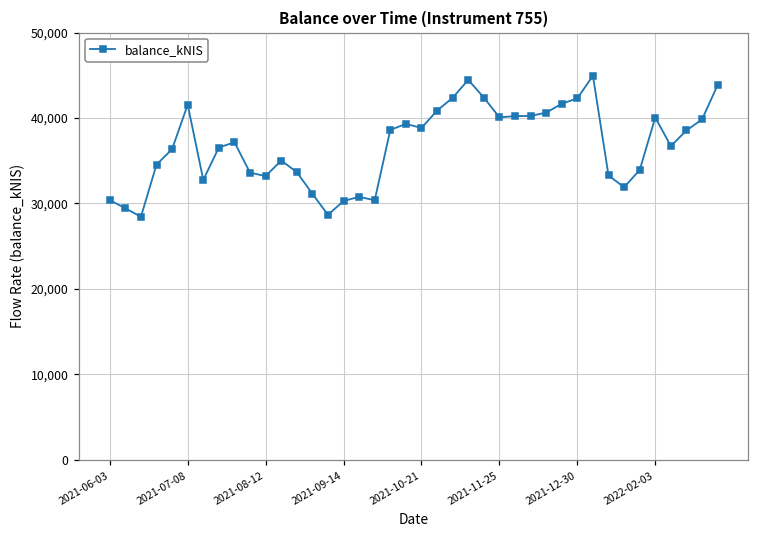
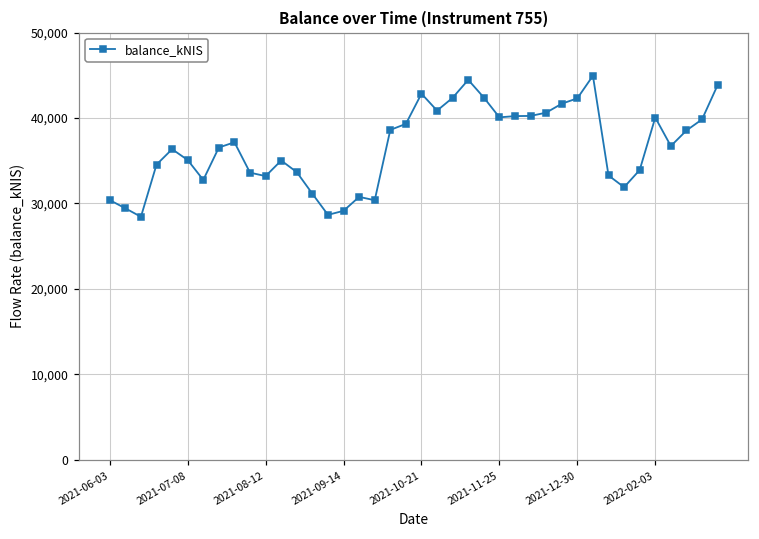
  {
    "2021-06-03": "30,000",
-   "2021-07-08": "42,000",
+   "2021-07-08": "35,000",
    "2021-08-12": "33,000",
-   "2021-09-14": "30,000",
-   "2021-10-21": "39,000",
+   "2021-09-14": "29,000",
+   "2021-10-21": "43,000",
    "2021-11-25": "40,000",
    "2021-12-30": "42,000",
    "2022-02-03": "40,000"
  }
